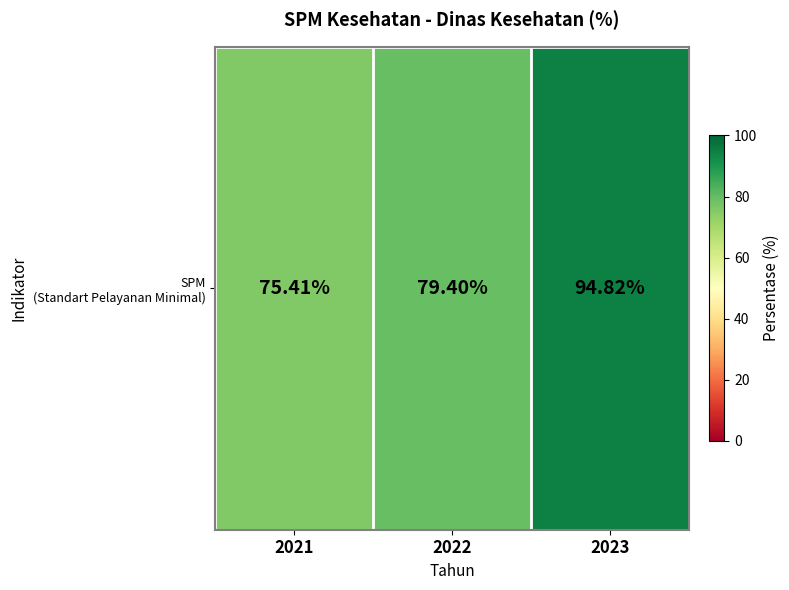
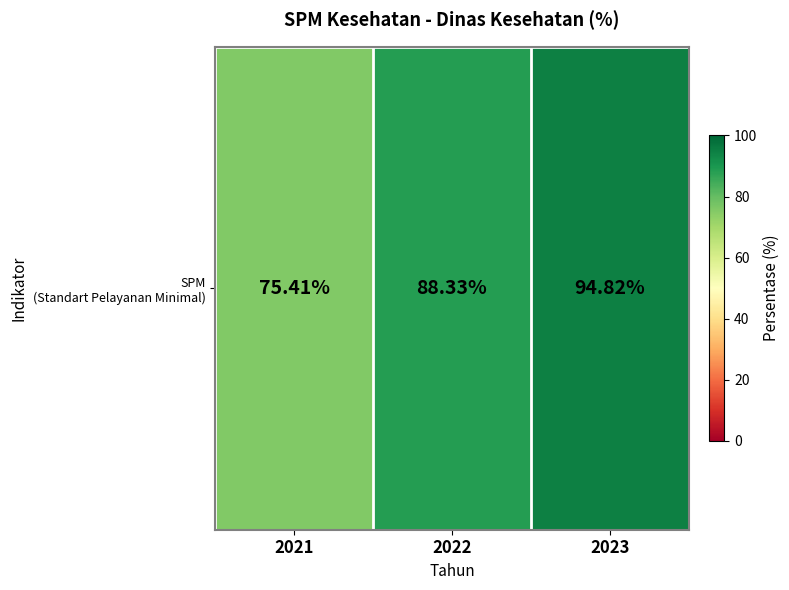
  {
    "SPM (Standart Pelayanan Minimal)": {
      "2021": "75.41%",
-     "2022": "79.40%",
+     "2022": "88.33%",
      "2023": "94.82%"
    }
  }
